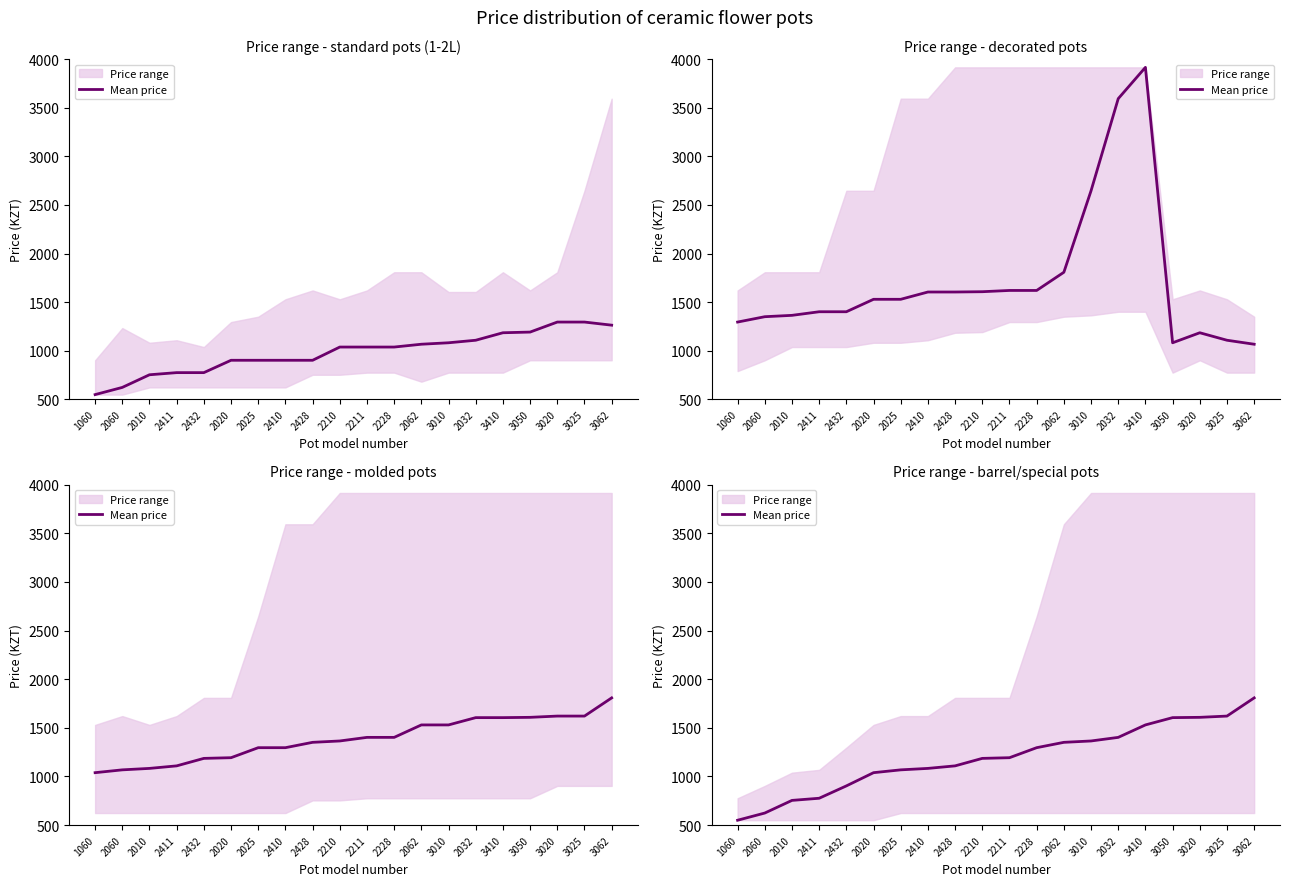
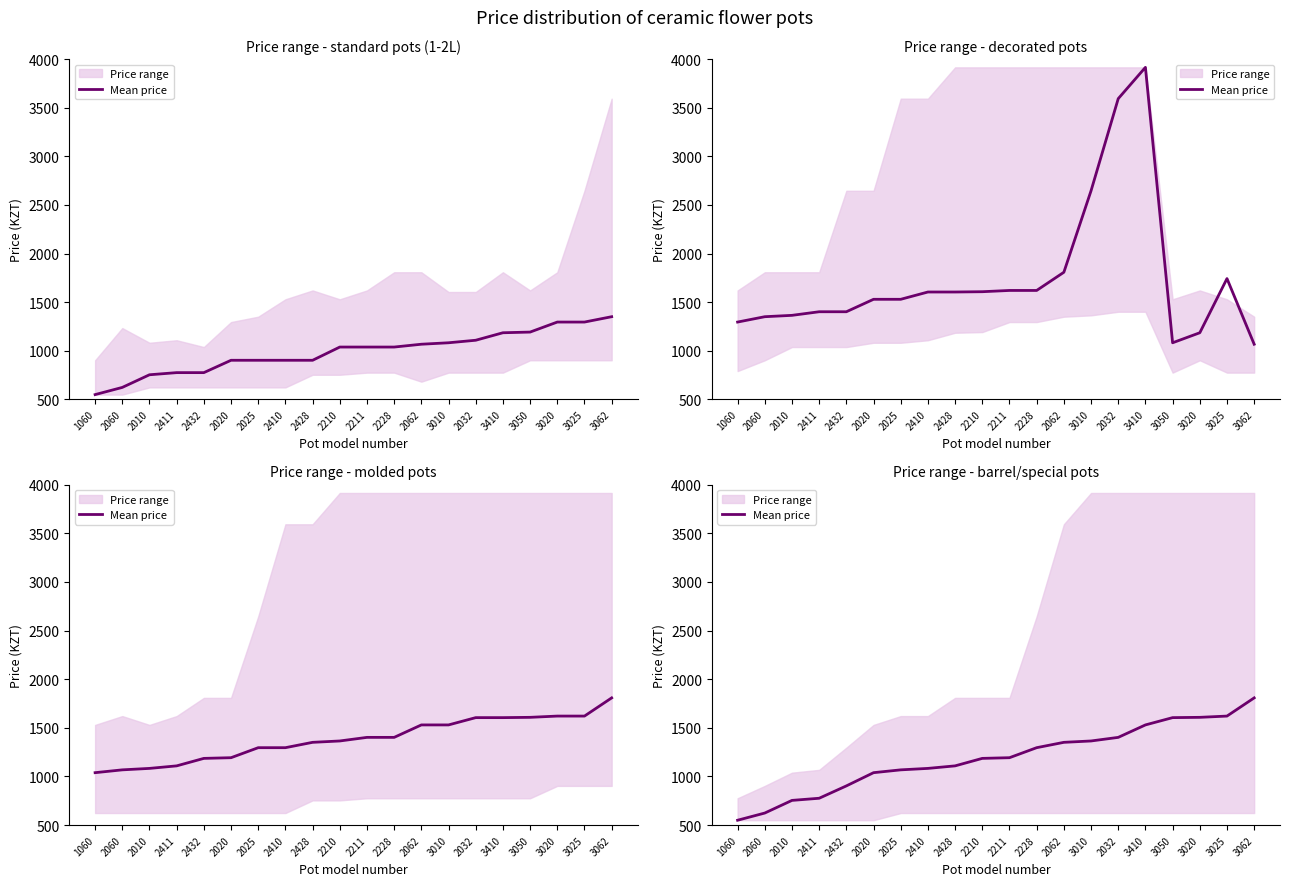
  {
    "Price range - standard pots (1-2L)": {
      "Mean price": {
        "1060": 600,
        "2060": 600,
        "2010": 800,
        "2411": 800,
        "2432": 800,
        "2020": 900,
        "2025": 900,
        "2410": 900,
        "2428": 900,
        "2210": 1000,
        "2211": 1000,
        "2228": 1000,
        "2062": 1100,
        "3010": 1100,
        "2032": 1100,
        "3410": 1200,
        "3050": 1200,
        "3020": 1300,
        "3025": 1300,
-       "3062": 1300
+       "3062": 1400
      }
    },
    "Price range - decorated pots": {
      "Mean price": {
        "1060": 1300,
        "2060": 1400,
        "2010": 1400,
        "2411": 1400,
        "2432": 1400,
        "2020": 1500,
        "2025": 1500,
        "2410": 1600,
        "2428": 1600,
        "2210": 1600,
        "2211": 1600,
        "2228": 1600,
        "2062": 1800,
        "3010": 2600,
        "2032": 3600,
        "3050": 1100,
        "3020": 1200,
-       "3025": 1100,
+       "3025": 1700,
        "3062": 1100
      }
    },
    "Price range - molded pots": {
      "Mean price": {
        "1060": 1000,
        "2060": 1100,
        "2010": 1100,
        "2411": 1100,
        "2432": 1200,
        "2020": 1200,
        "2025": 1300,
        "2410": 1300,
        "2428": 1400,
        "2210": 1400,
        "2211": 1400,
        "2228": 1400,
        "2062": 1500,
        "3010": 1500,
        "2032": 1600,
        "3410": 1600,
        "3050": 1600,
        "3020": 1600,
        "3025": 1600,
        "3062": 1800
      }
    },
    "Price range - barrel/special pots": {
      "Mean price": {
        "1060": 600,
        "2060": 600,
        "2010": 800,
        "2411": 800,
        "2432": 900,
        "2020": 1000,
        "2025": 1100,
        "2410": 1100,
        "2428": 1100,
        "2210": 1200,
        "2211": 1200,
        "2228": 1300,
        "2062": 1400,
        "3010": 1400,
        "2032": 1400,
        "3410": 1500,
        "3050": 1600,
        "3020": 1600,
        "3025": 1600,
        "3062": 1800
      }
    }
  }
